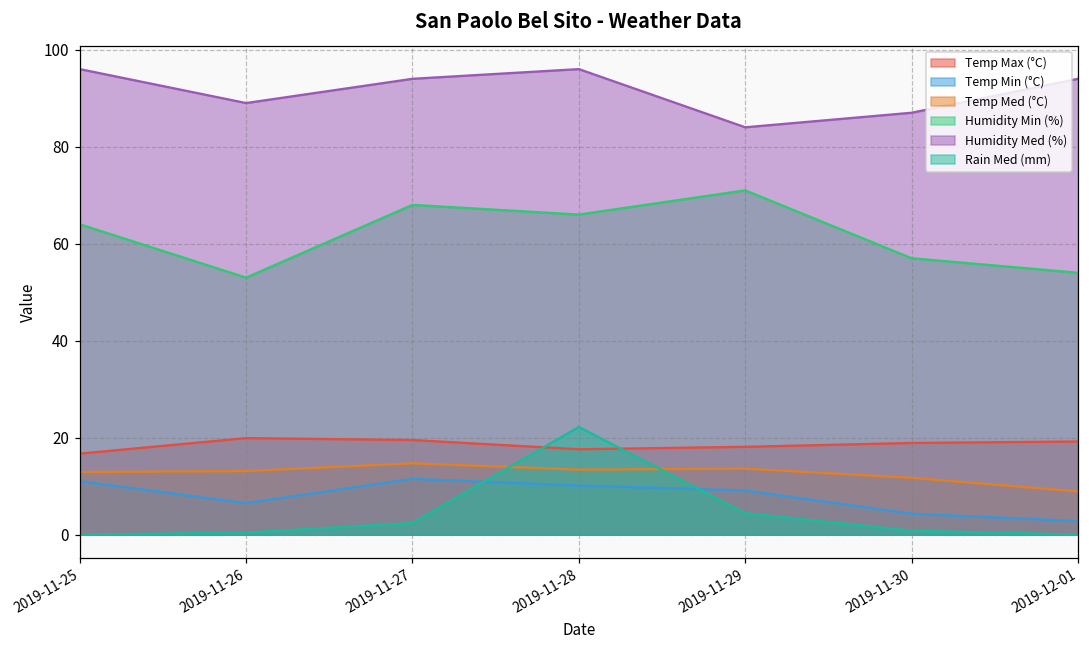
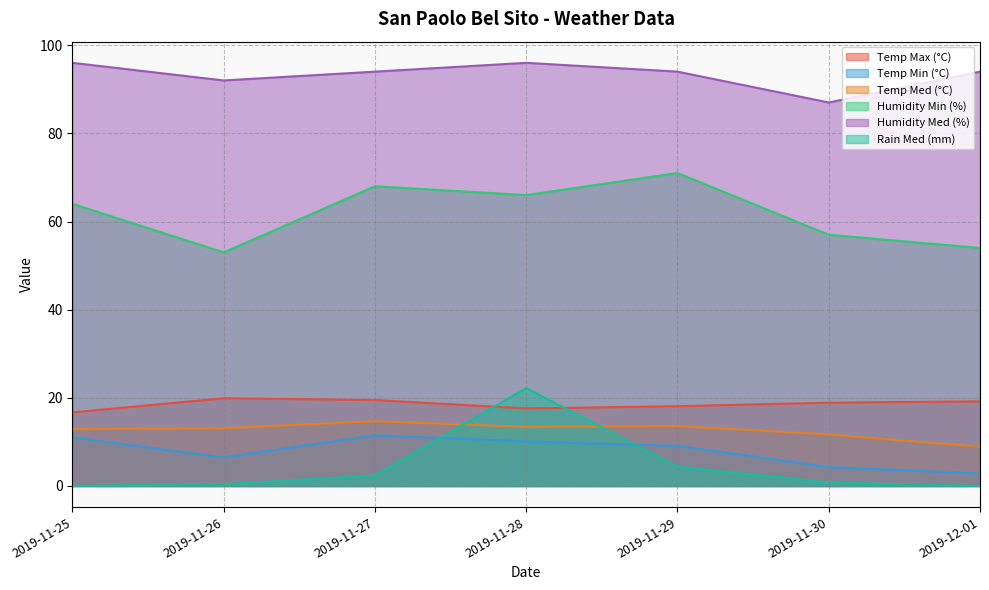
  {
    "Humidity Med (%)": {
      "2019-11-25": 96,
-     "2019-11-26": 89,
+     "2019-11-26": 92,
      "2019-11-27": 94,
      "2019-11-28": 96,
-     "2019-11-29": 84,
+     "2019-11-29": 94,
      "2019-11-30": 87,
      "2019-12-01": 94
    }
  }
